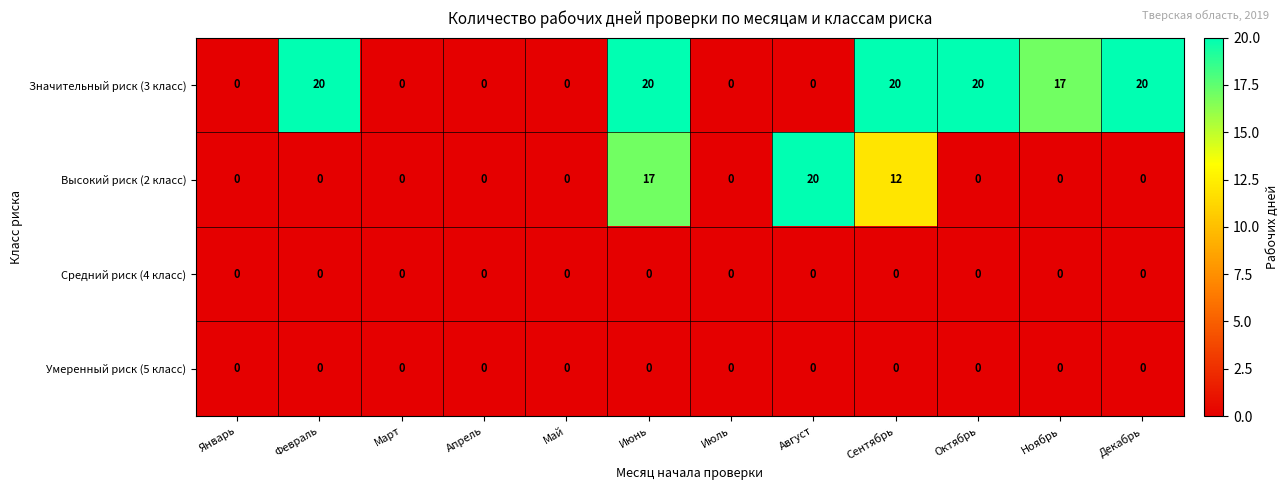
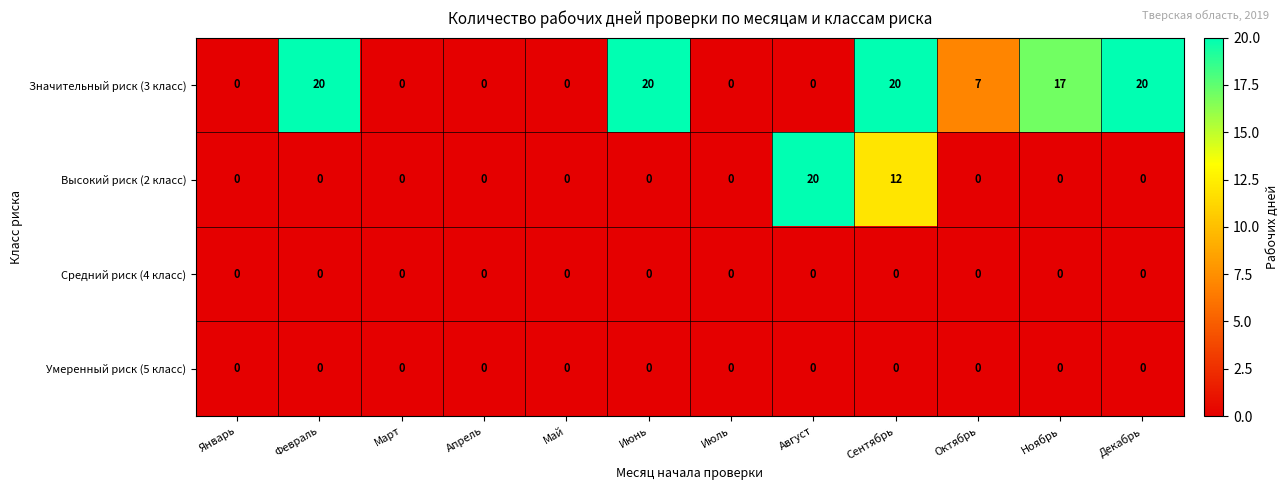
  {
    "Значительный риск (3 класс)": {
      "Январь": 0,
      "Февраль": 20,
      "Март": 0,
      "Апрель": 0,
      "Май": 0,
      "Июнь": 20,
      "Июль": 0,
      "Август": 0,
      "Сентябрь": 20,
-     "Октябрь": 20,
+     "Октябрь": 7,
      "Ноябрь": 17,
      "Декабрь": 20
    },
    "Высокий риск (2 класс)": {
      "Январь": 0,
      "Февраль": 0,
      "Март": 0,
      "Апрель": 0,
      "Май": 0,
-     "Июнь": 17,
+     "Июнь": 0,
      "Июль": 0,
      "Август": 20,
      "Сентябрь": 12,
      "Октябрь": 0,
      "Ноябрь": 0,
      "Декабрь": 0
    },
    "Средний риск (4 класс)": {
      "Январь": 0,
      "Февраль": 0,
      "Март": 0,
      "Апрель": 0,
      "Май": 0,
      "Июнь": 0,
      "Июль": 0,
      "Август": 0,
      "Сентябрь": 0,
      "Октябрь": 0,
      "Ноябрь": 0,
      "Декабрь": 0
    },
    "Умеренный риск (5 класс)": {
      "Январь": 0,
      "Февраль": 0,
      "Март": 0,
      "Апрель": 0,
      "Май": 0,
      "Июнь": 0,
      "Июль": 0,
      "Август": 0,
      "Сентябрь": 0,
      "Октябрь": 0,
      "Ноябрь": 0,
      "Декабрь": 0
    }
  }
